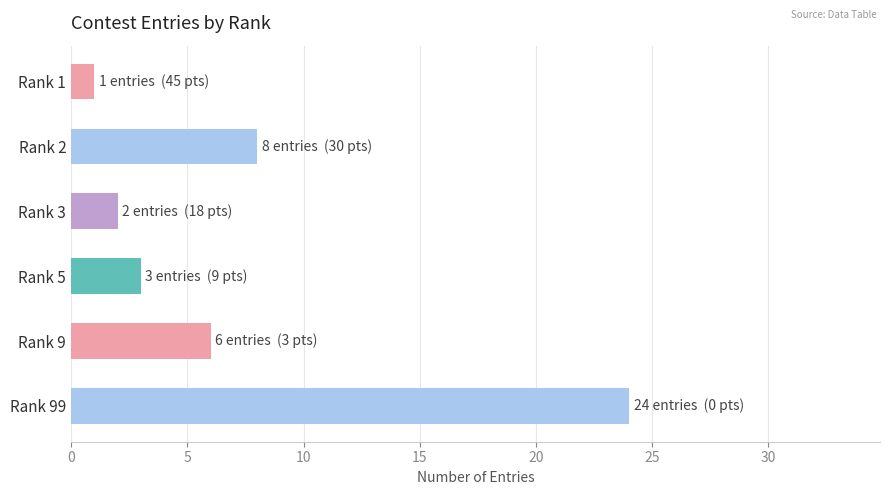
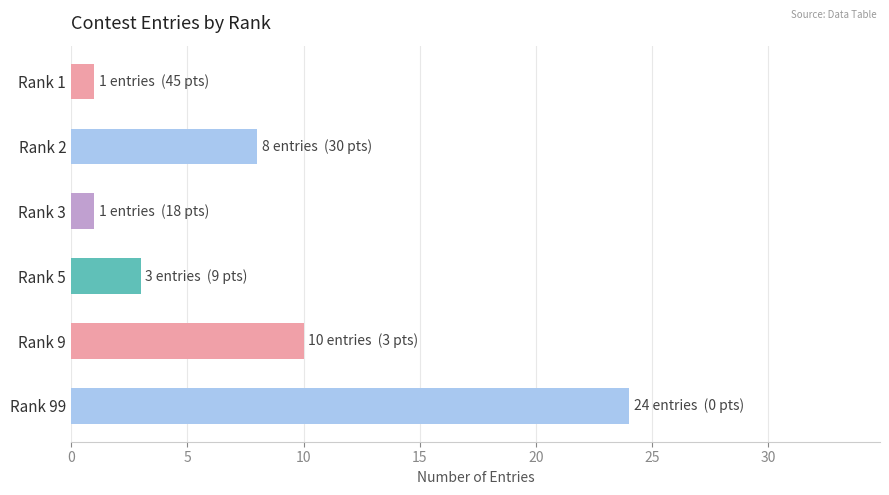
  {
    "Rank 1": 1,
    "Rank 2": 8,
-   "Rank 3": 2,
+   "Rank 3": 1,
    "Rank 5": 3,
-   "Rank 9": 6,
+   "Rank 9": 10,
    "Rank 99": 24
  }
